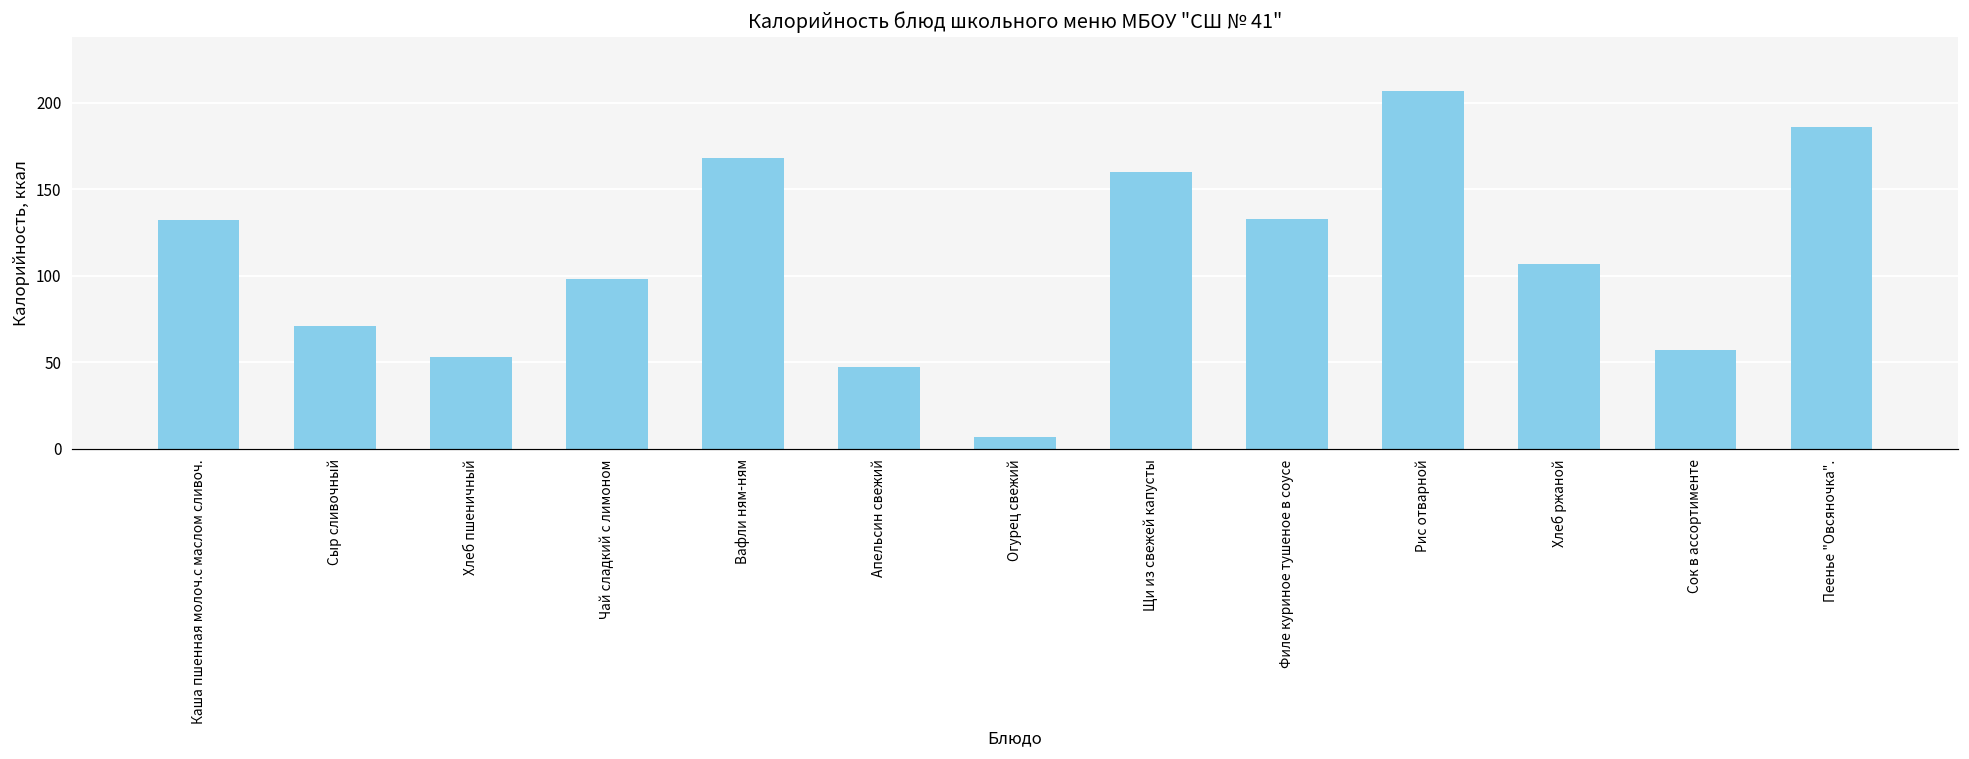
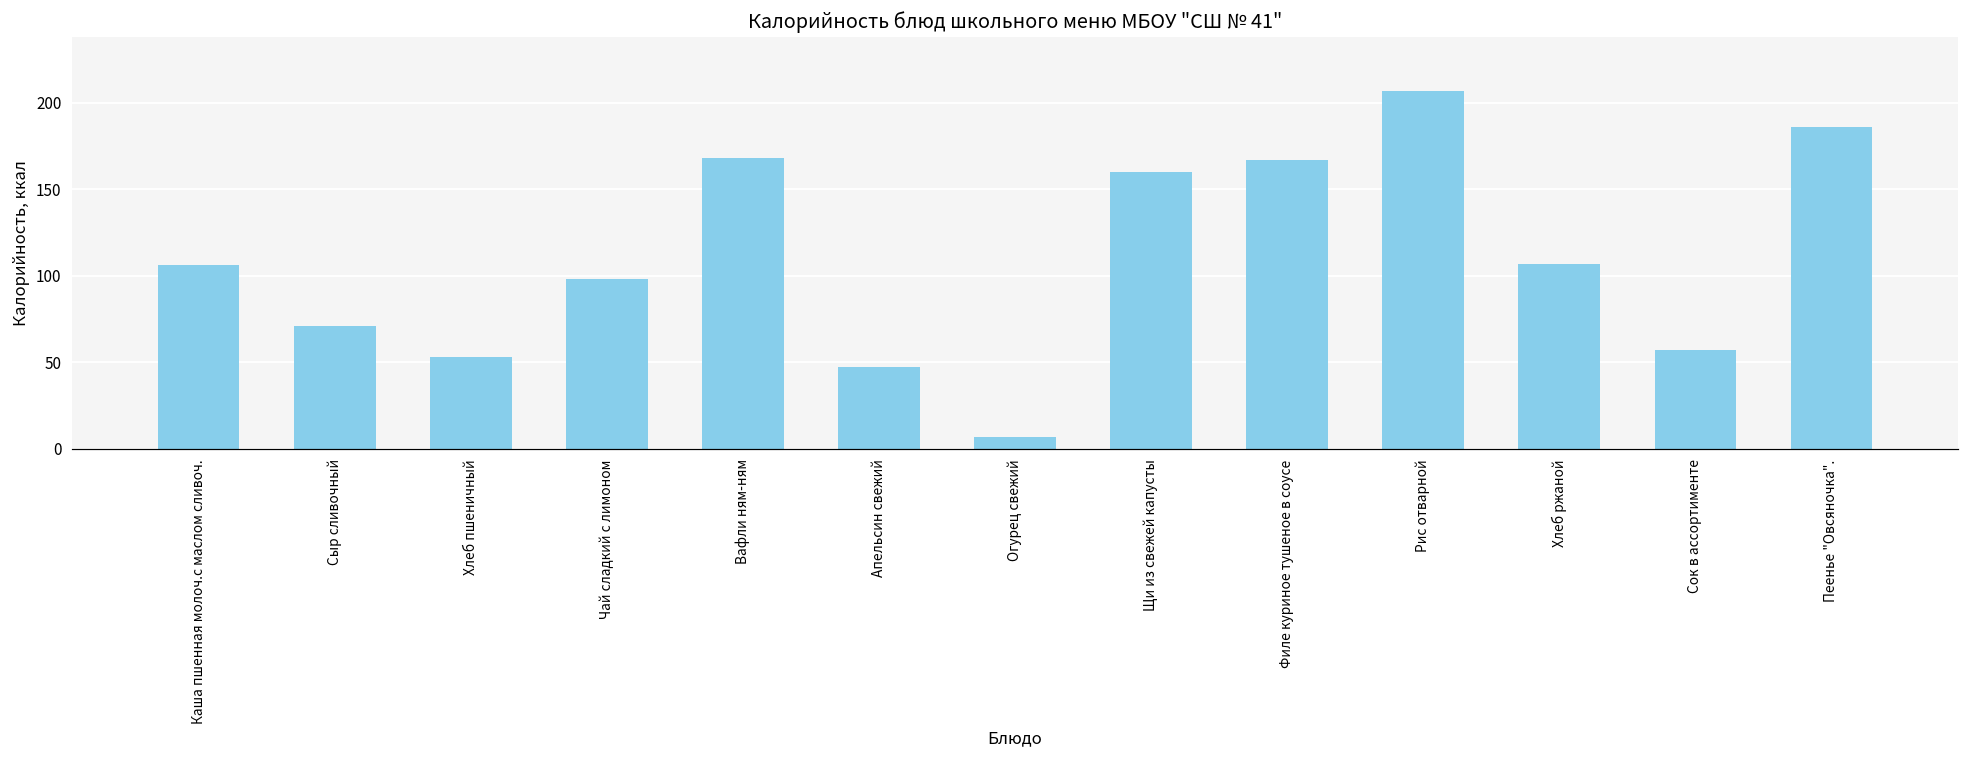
  {
-   "Каша пшенная молоч.с маслом сливоч.": 132,
+   "Каша пшенная молоч.с маслом сливоч.": 106,
    "Сыр сливочный": 71,
    "Хлеб пшеничный": 53,
    "Чай сладкий с лимоном": 98,
    "Вафли ням-ням": 168,
    "Апельсин свежий": 47,
    "Огурец свежий": 7,
    "Щи из свежей капусты": 160,
-   "Филе куриное тушеное в соусе": 133,
+   "Филе куриное тушеное в соусе": 167,
    "Рис отварной": 207,
    "Хлеб ржаной": 107,
    "Сок в ассортименте": 57,
    "Пеенье \"Овсяночка\".": 186
  }
